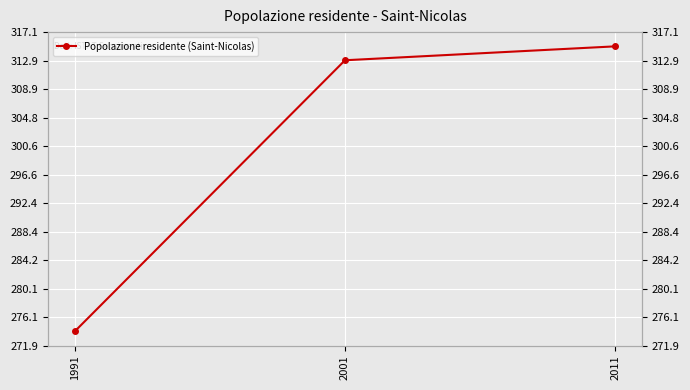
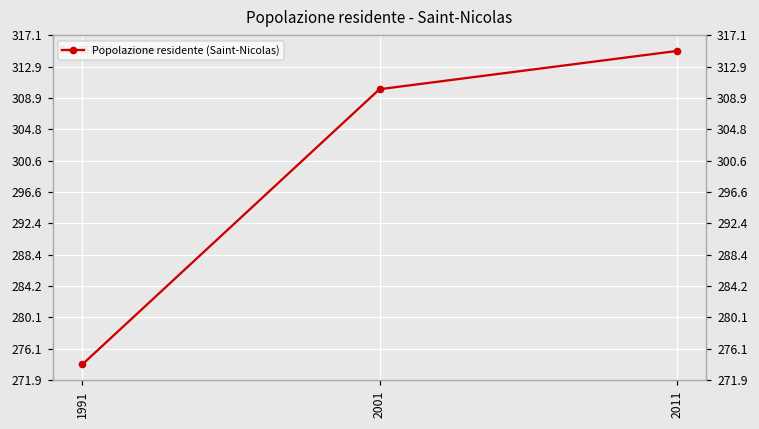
  {
    "1991": 274,
-   "2001": 313,
+   "2001": 310,
    "2011": 315
  }
